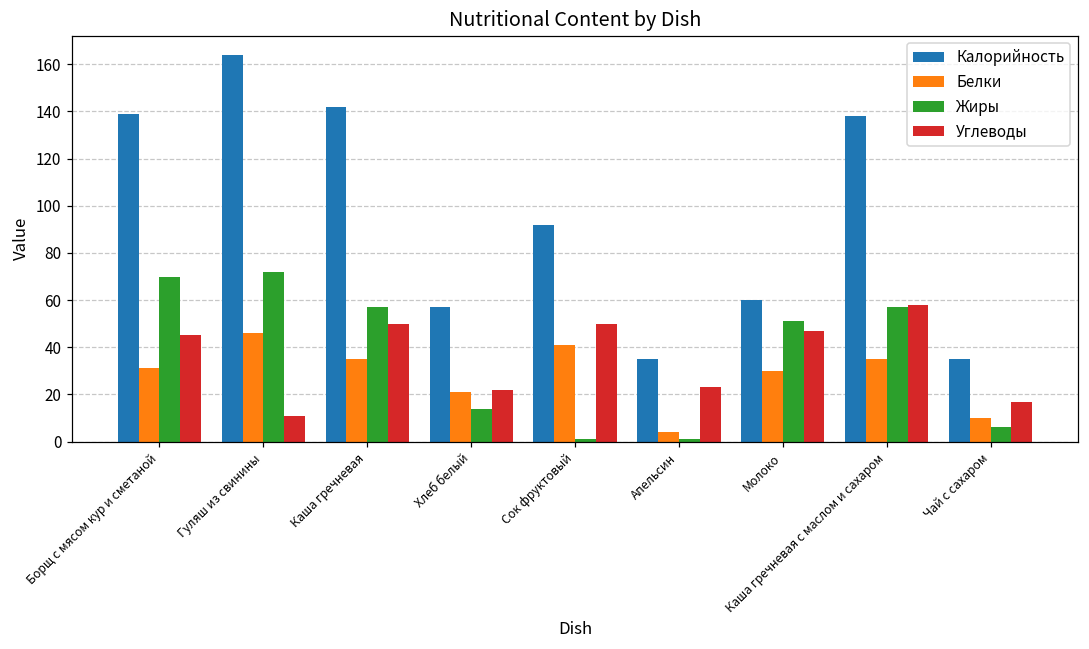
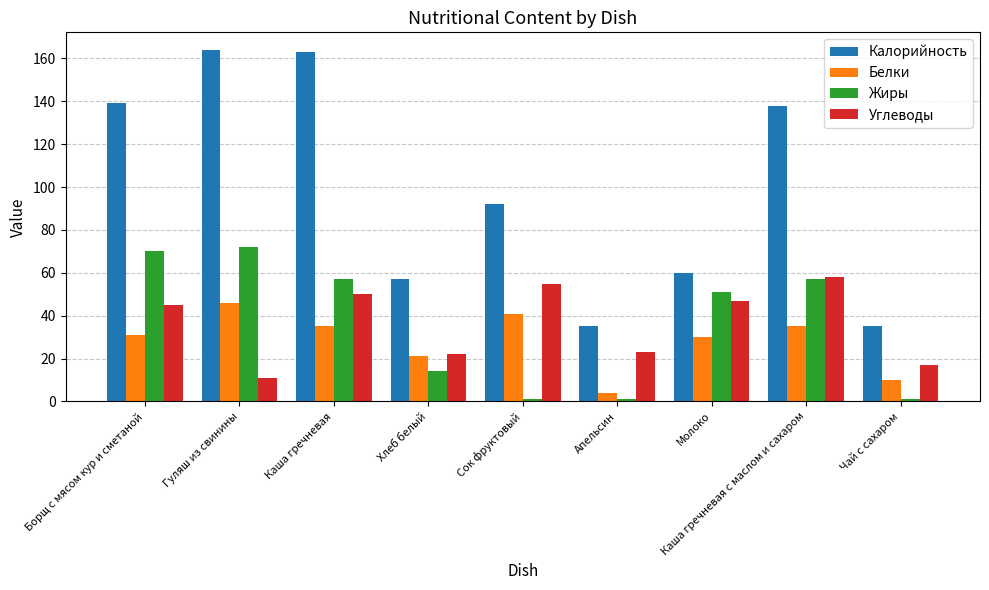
  {
    "Калорийность": {
      "Борщ с мясом кур и сметаной": 139,
      "Гуляш из свинины": 164,
-     "Каша гречневая": 142,
+     "Каша гречневая": 163,
      "Хлеб белый": 57,
      "Сок фруктовый": 92,
      "Апельсин": 35,
      "Молоко": 60,
      "Каша гречневая с маслом и сахаром": 138,
      "Чай с сахаром": 35
    },
    "Белки": {
      "Борщ с мясом кур и сметаной": 31,
      "Гуляш из свинины": 46,
      "Каша гречневая": 35,
      "Хлеб белый": 21,
      "Сок фруктовый": 41,
      "Апельсин": 4,
      "Молоко": 30,
      "Каша гречневая с маслом и сахаром": 35,
      "Чай с сахаром": 10
    },
    "Жиры": {
      "Борщ с мясом кур и сметаной": 70,
      "Гуляш из свинины": 72,
      "Каша гречневая": 57,
      "Хлеб белый": 14,
      "Молоко": 51,
      "Каша гречневая с маслом и сахаром": 57,
-     "Чай с сахаром": 6
+     "Чай с сахаром": 1
    },
    "Углеводы": {
      "Борщ с мясом кур и сметаной": 45,
      "Гуляш из свинины": 11,
      "Каша гречневая": 50,
      "Хлеб белый": 22,
-     "Сок фруктовый": 50,
+     "Сок фруктовый": 55,
      "Апельсин": 23,
      "Молоко": 47,
      "Каша гречневая с маслом и сахаром": 58,
      "Чай с сахаром": 17
    }
  }
